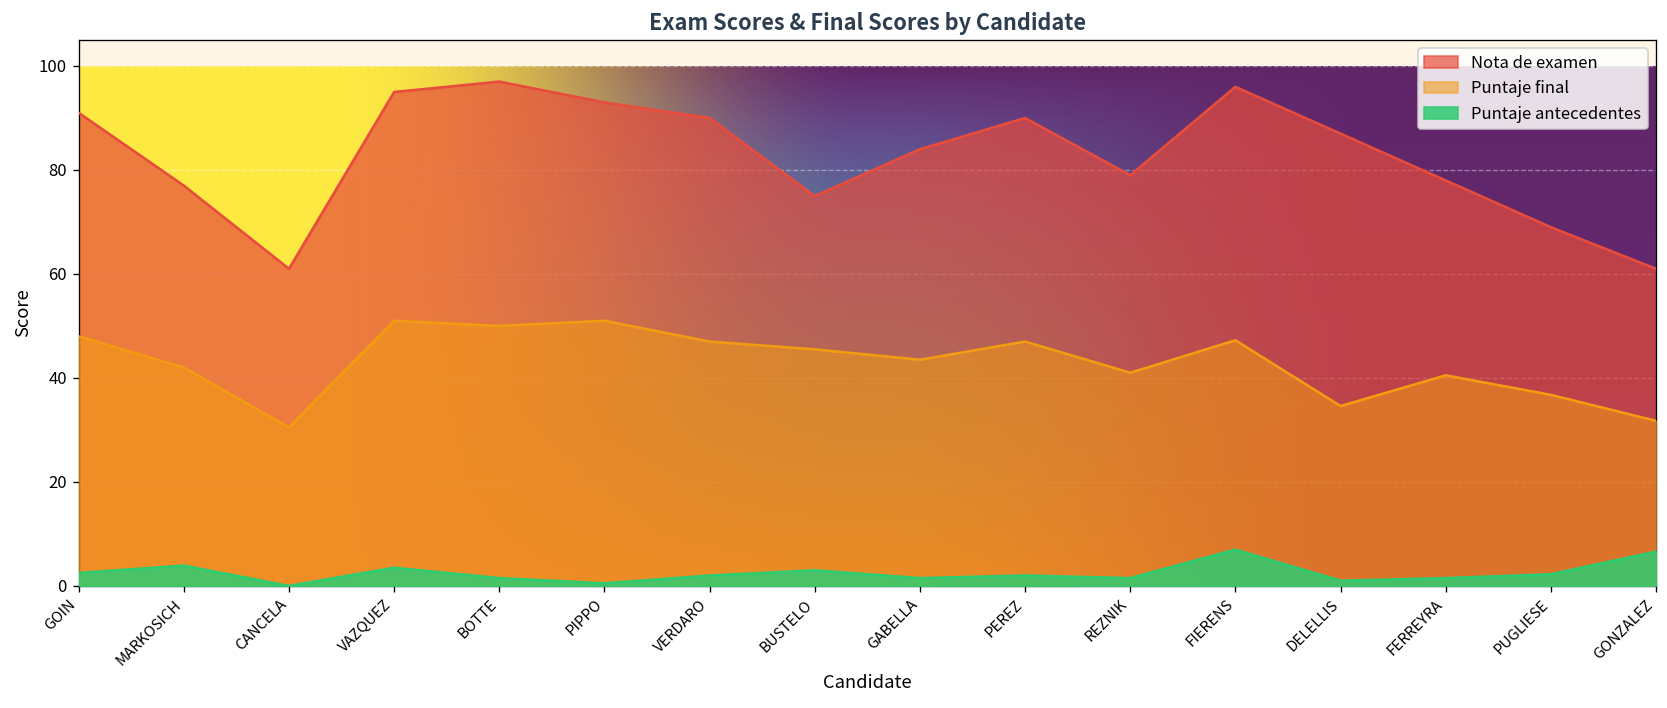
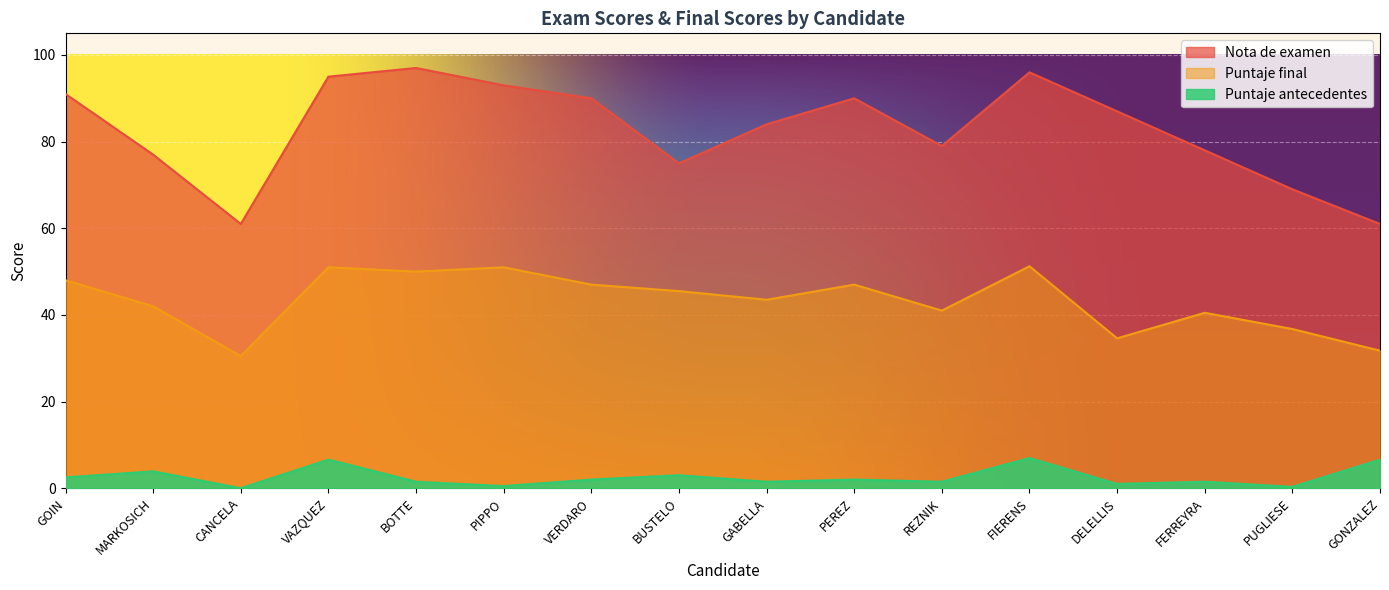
  {
    "Nota de examen": {
      "GOIN": 91,
      "MARKOSICH": 77,
      "CANCELA": 61,
      "VAZQUEZ": 95,
      "BOTTE": 97,
      "PIPPO": 93,
      "VERDARO": 90,
      "BUSTELO": 75,
      "GABELLA": 84,
      "PEREZ": 90,
      "REZNIK": 79,
      "FIERENS": 96,
      "DELELLIS": 87,
      "FERREYRA": 78,
      "PUGLIESE": 69,
      "GONZALEZ": 61
    },
    "Puntaje final": {
      "GOIN": 48,
      "MARKOSICH": 42,
      "CANCELA": 31,
      "VAZQUEZ": 51,
      "BOTTE": 50,
      "PIPPO": 51,
      "VERDARO": 47,
      "BUSTELO": 46,
      "GABELLA": 44,
      "PEREZ": 47,
      "REZNIK": 41,
-     "FIERENS": 47,
+     "FIERENS": 51,
      "DELELLIS": 35,
      "FERREYRA": 41,
      "PUGLIESE": 37,
      "GONZALEZ": 32
    },
    "Puntaje antecedentes": {
      "GOIN": 3,
      "MARKOSICH": 4,
      "CANCELA": 0,
-     "VAZQUEZ": 4,
+     "VAZQUEZ": 7,
      "BOTTE": 2,
      "PIPPO": 1,
      "VERDARO": 2,
      "BUSTELO": 3,
      "GABELLA": 2,
      "PEREZ": 2,
      "REZNIK": 2,
      "FIERENS": 7,
      "DELELLIS": 1,
      "FERREYRA": 2,
-     "PUGLIESE": 2,
+     "PUGLIESE": 0,
      "GONZALEZ": 7
    }
  }
